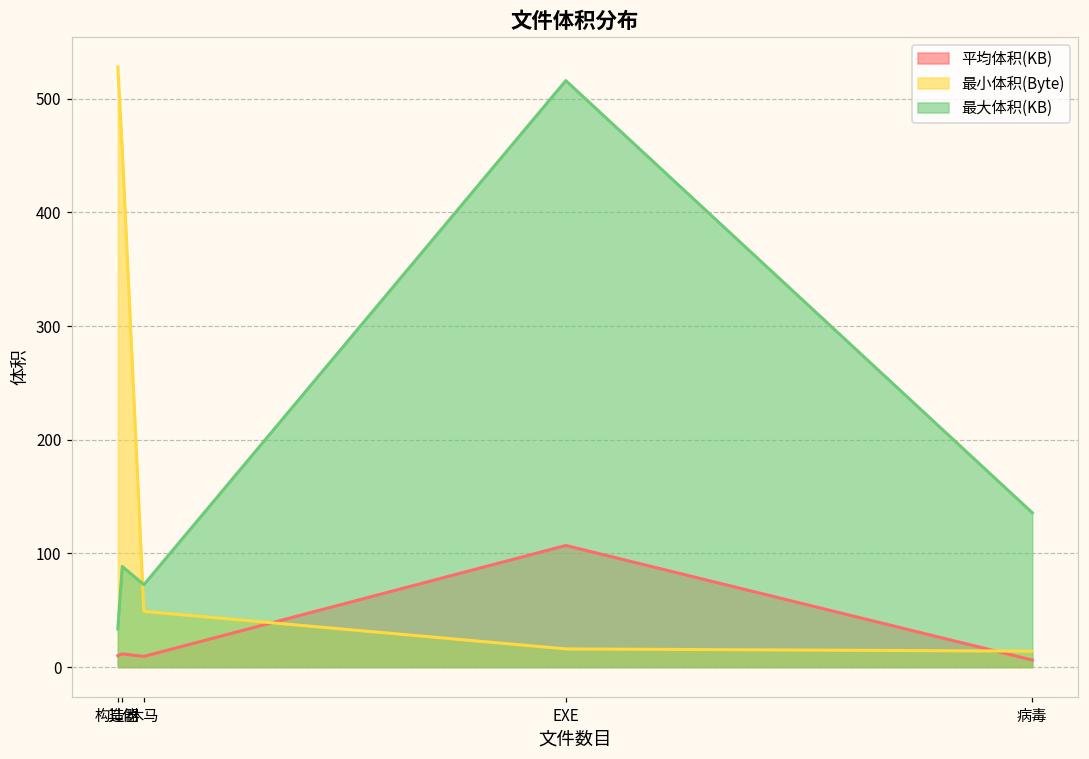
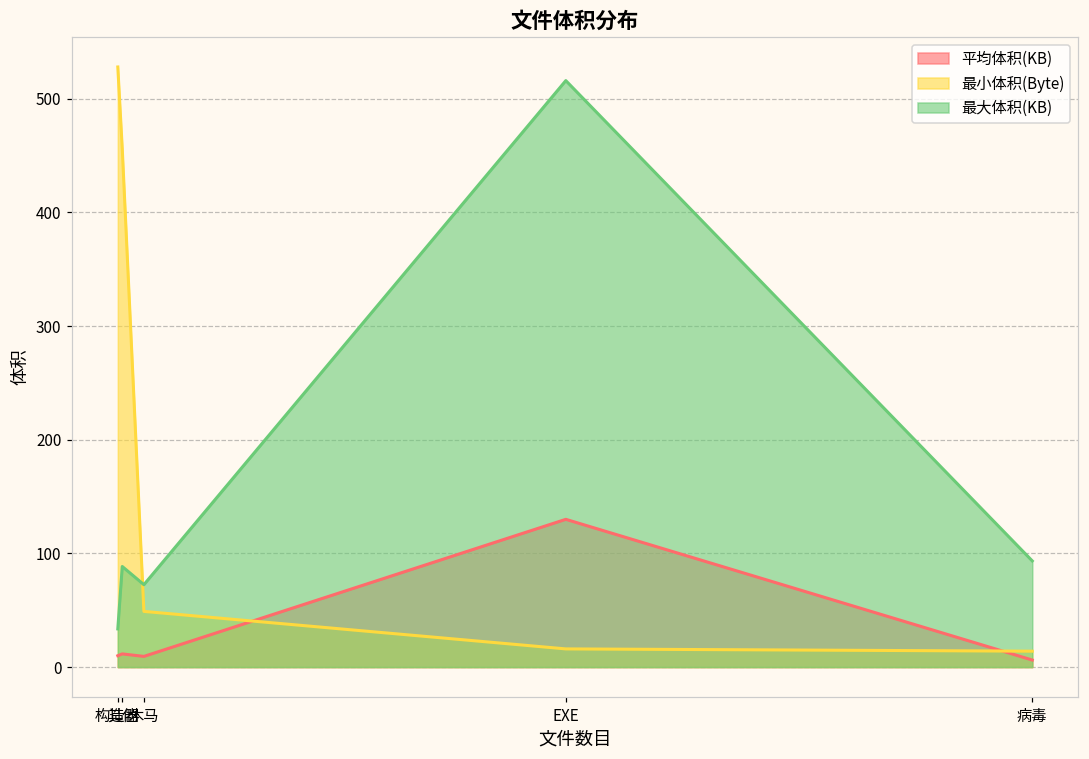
  {
    "平均体积(KB)": {
-     "EXE": 107,
+     "EXE": 130,
      "病毒": 6
    },
    "最小体积(Byte)": {
      "EXE": 16,
      "病毒": 14
    },
    "最大体积(KB)": {
      "EXE": 516,
-     "病毒": 136
+     "病毒": 93
    }
  }
